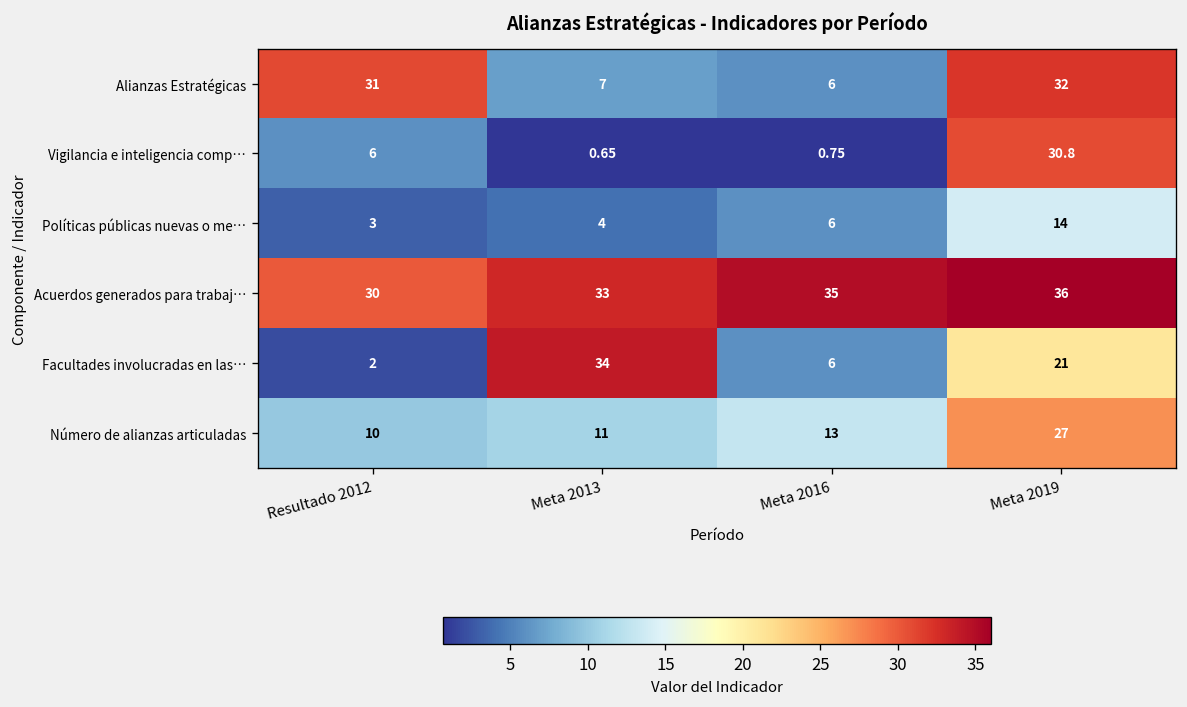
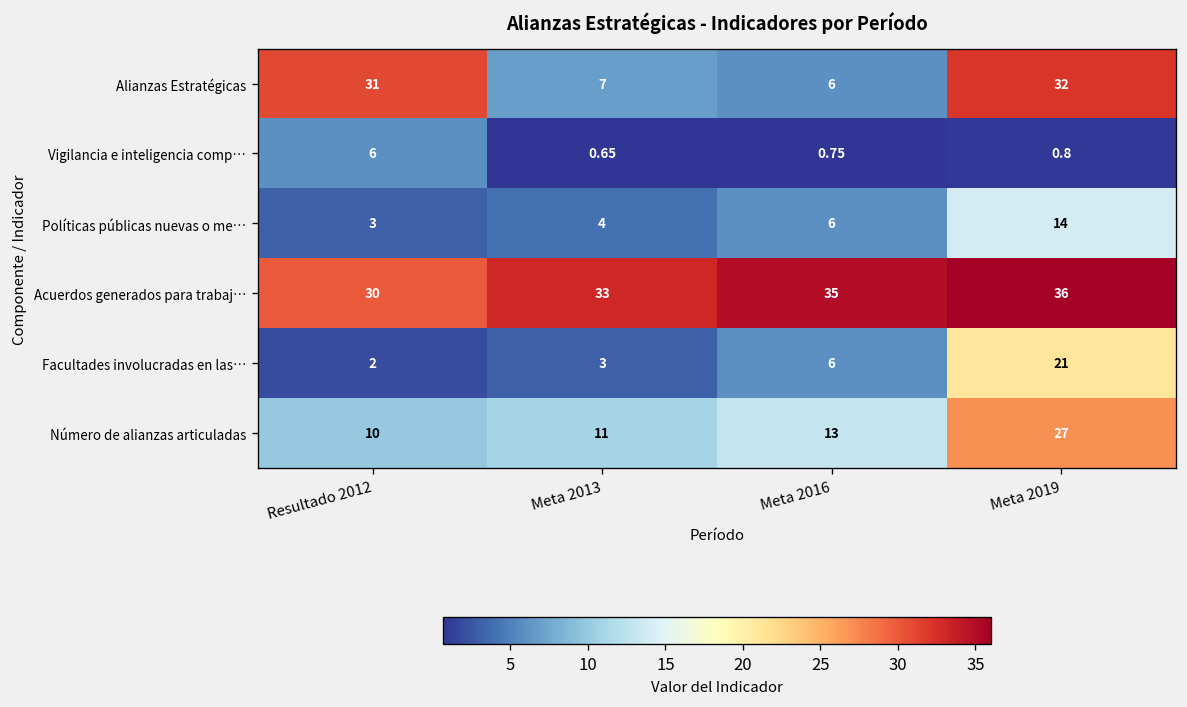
  {
    "Alianzas Estratégicas": {
      "Resultado 2012": 31,
      "Meta 2013": 7,
      "Meta 2016": 6,
      "Meta 2019": 32
    },
    "Vigilancia e inteligencia comp…": {
      "Resultado 2012": 6,
      "Meta 2013": 0.65,
      "Meta 2016": 0.75,
-     "Meta 2019": 30.8
+     "Meta 2019": 0.8
    },
    "Políticas públicas nuevas o me…": {
      "Resultado 2012": 3,
      "Meta 2013": 4,
      "Meta 2016": 6,
      "Meta 2019": 14
    },
    "Acuerdos generados para trabaj…": {
      "Resultado 2012": 30,
      "Meta 2013": 33,
      "Meta 2016": 35,
      "Meta 2019": 36
    },
    "Facultades involucradas en las…": {
      "Resultado 2012": 2,
-     "Meta 2013": 34,
+     "Meta 2013": 3,
      "Meta 2016": 6,
      "Meta 2019": 21
    },
    "Número de alianzas articuladas": {
      "Resultado 2012": 10,
      "Meta 2013": 11,
      "Meta 2016": 13,
      "Meta 2019": 27
    }
  }
